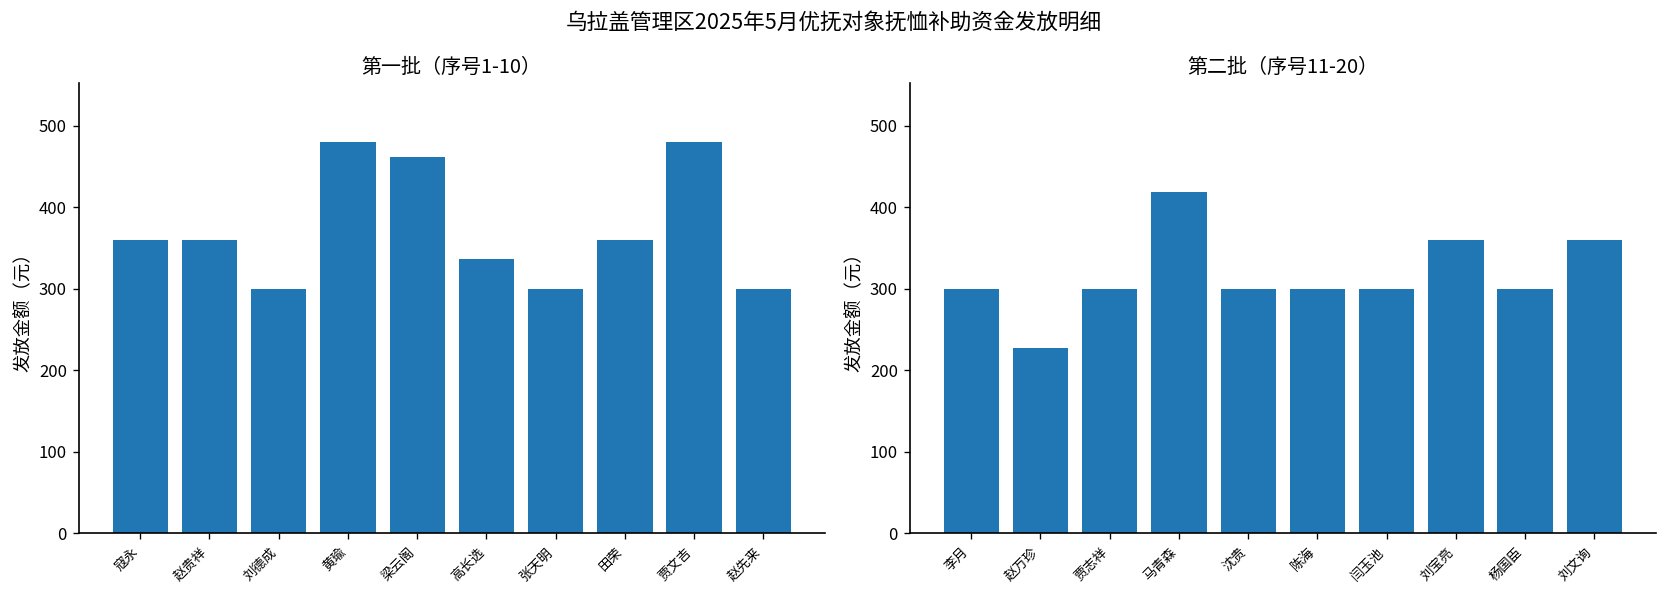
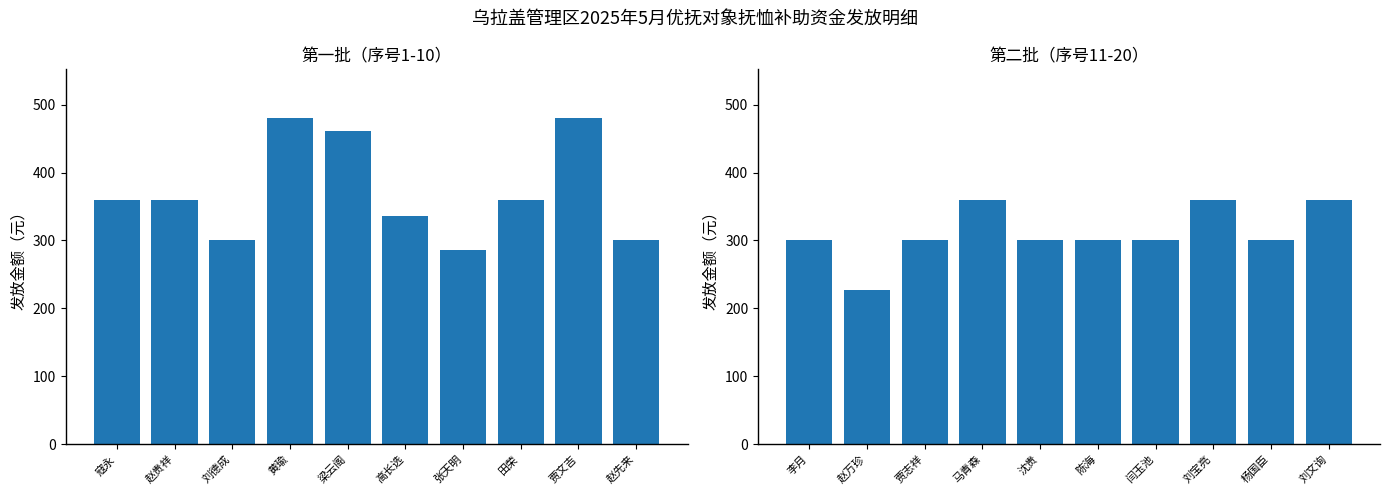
  {
    "第一批（序号1-10）": {
      "寇永": 360,
      "赵贵祥": 360,
      "刘德成": 300,
      "黄瑜": 480,
      "梁云阁": 460,
      "高长选": 340,
-     "张天明": 300,
+     "张天明": 290,
      "田荣": 360,
      "贾文吉": 480,
      "赵先来": 300
    },
    "第二批（序号11-20）": {
      "李月": 300,
      "赵万珍": 230,
      "贾志祥": 300,
-     "马青森": 420,
+     "马青森": 360,
      "沈贵": 300,
      "陈海": 300,
      "闫玉池": 300,
      "刘宝亮": 360,
      "杨国臣": 300,
      "刘文询": 360
    }
  }
